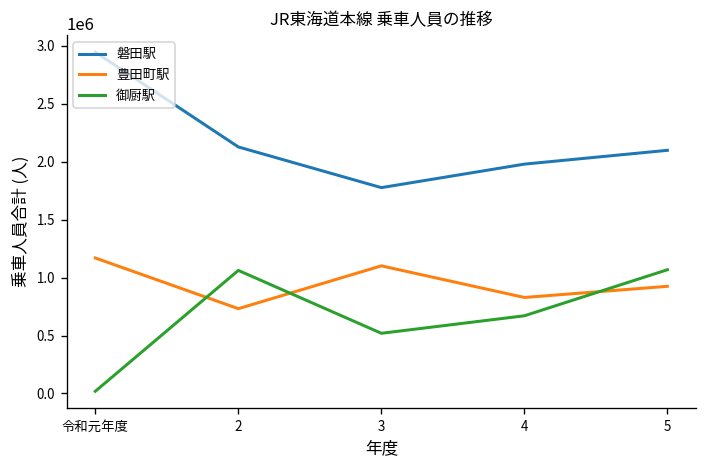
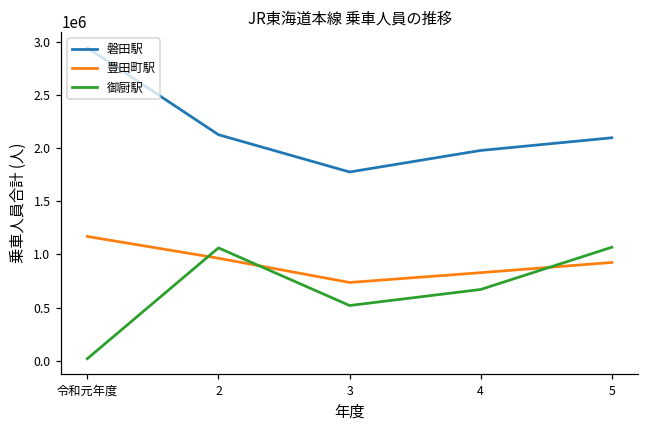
  {
    "磐田駅": {
      "2": 2100000,
      "3": 1800000,
      "4": 2000000,
      "5": 2100000
    },
    "豊田町駅": {
      "令和元年度": 1200000,
-     "2": 700000,
-     "3": 1100000,
+     "2": 1000000,
+     "3": 700000,
      "4": 800000,
      "5": 900000
    },
    "御厨駅": {
      "令和元年度": 0,
      "2": 1100000,
      "3": 500000,
      "4": 700000,
      "5": 1100000
    }
  }
